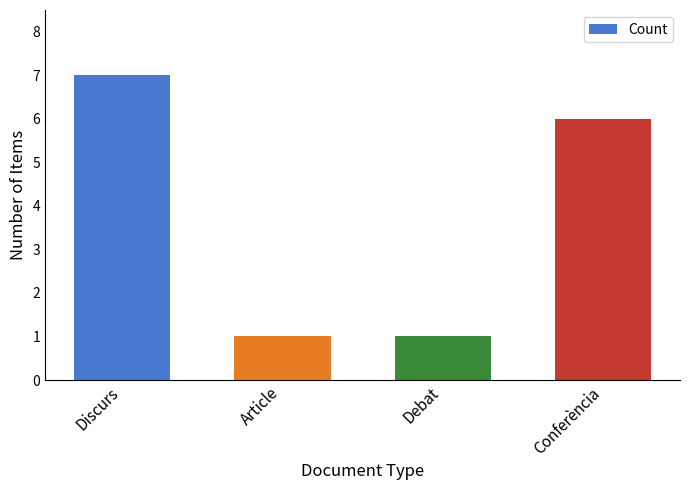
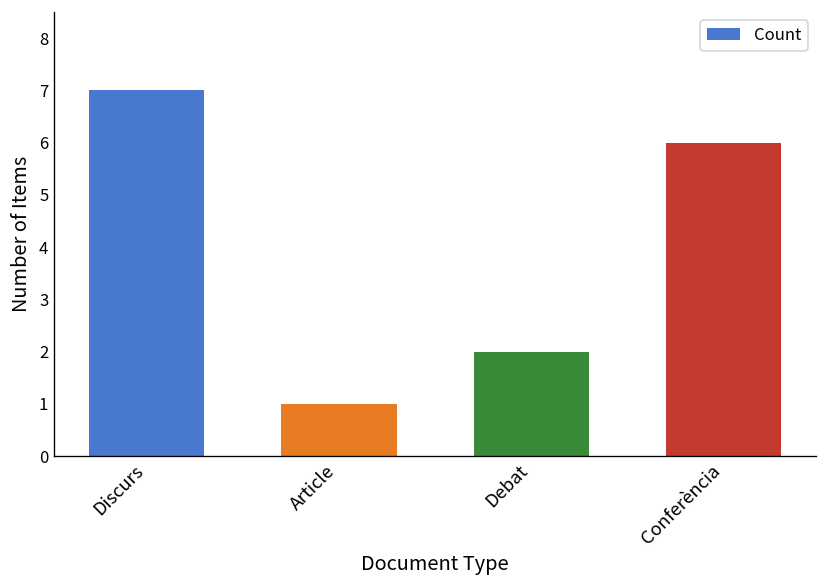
  {
    "Discurs": 7,
    "Article": 1,
-   "Debat": 1,
+   "Debat": 2,
    "Conferència": 6
  }
